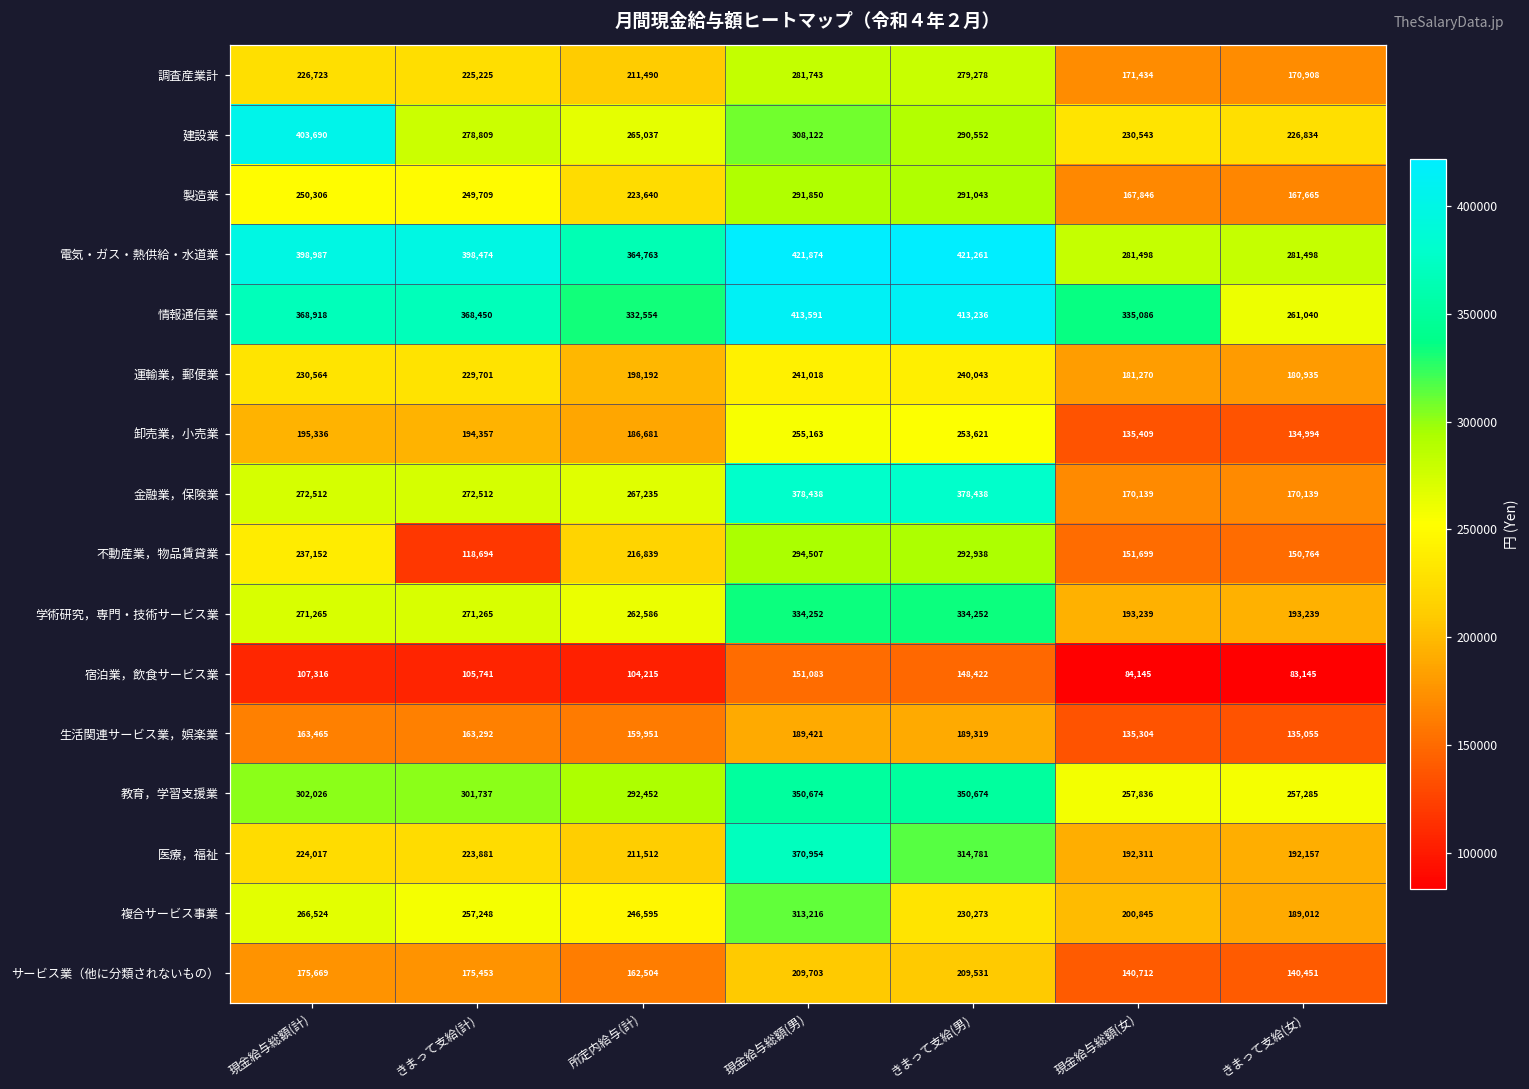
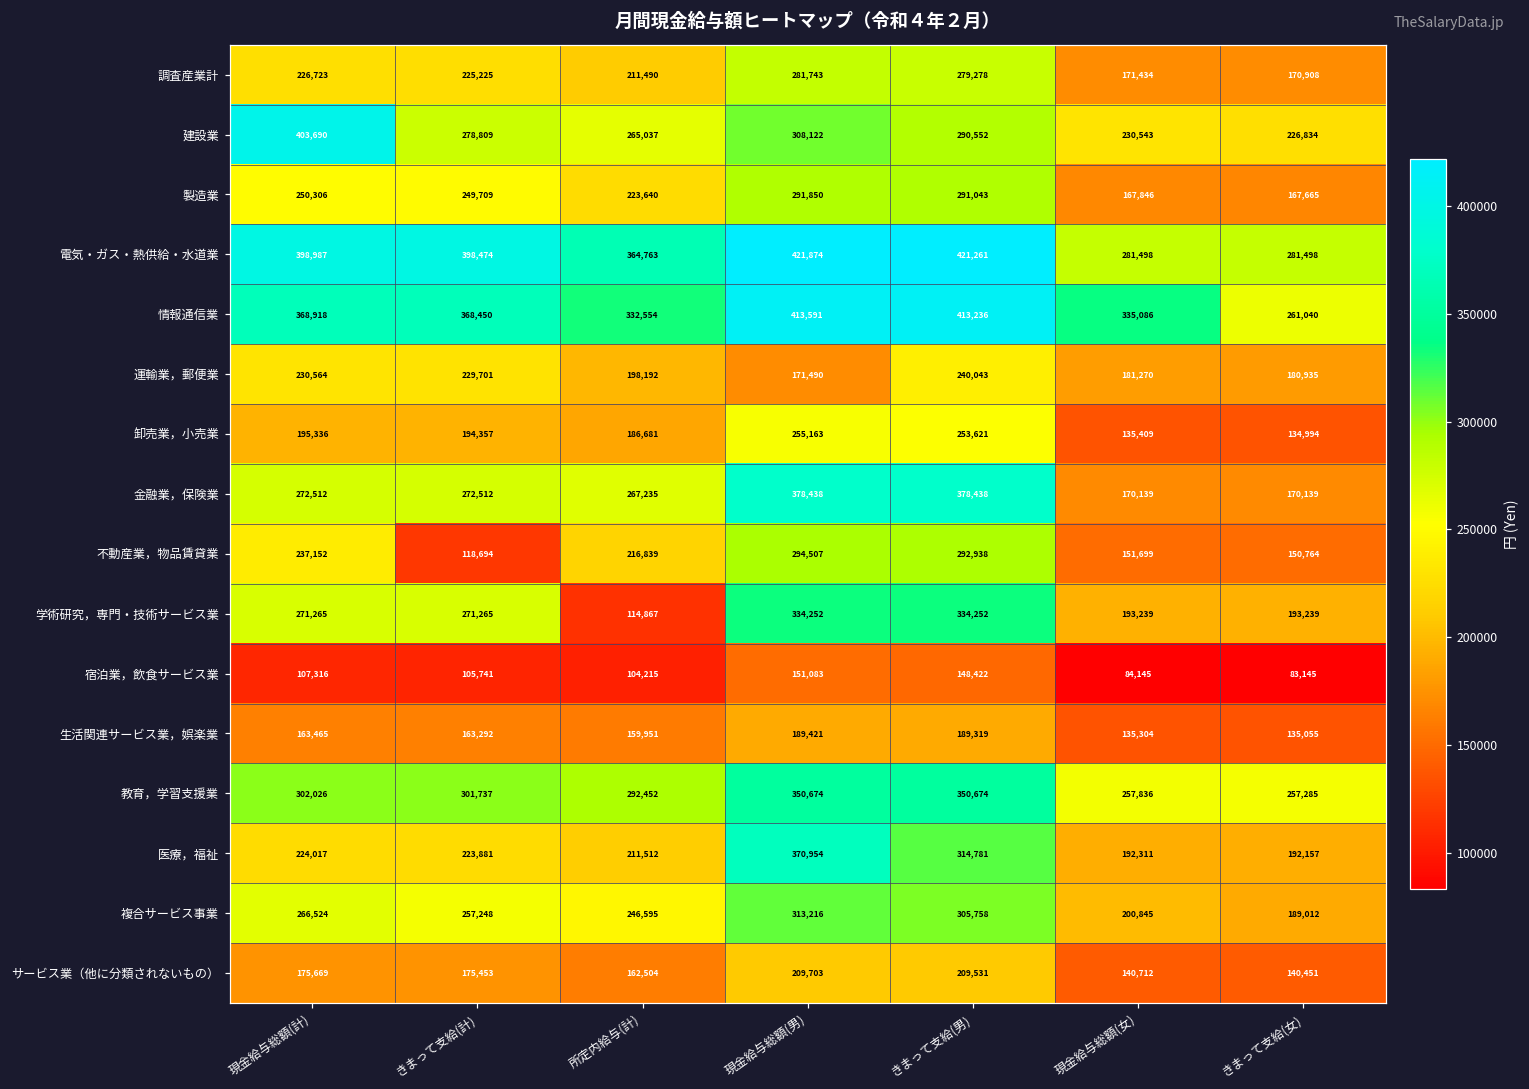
  {
    "調査産業計": {
      "現金給与総額(計)": "226,723",
      "きまって支給(計)": "225,225",
      "所定内給与(計)": "211,490",
      "現金給与総額(男)": "281,743",
      "きまって支給(男)": "279,278",
      "現金給与総額(女)": "171,434",
      "きまって支給(女)": "170,908"
    },
    "建設業": {
      "現金給与総額(計)": "403,690",
      "きまって支給(計)": "278,809",
      "所定内給与(計)": "265,037",
      "現金給与総額(男)": "308,122",
      "きまって支給(男)": "290,552",
      "現金給与総額(女)": "230,543",
      "きまって支給(女)": "226,834"
    },
    "製造業": {
      "現金給与総額(計)": "250,306",
      "きまって支給(計)": "249,709",
      "所定内給与(計)": "223,640",
      "現金給与総額(男)": "291,850",
      "きまって支給(男)": "291,043",
      "現金給与総額(女)": "167,846",
      "きまって支給(女)": "167,665"
    },
    "電気・ガス・熱供給・水道業": {
      "現金給与総額(計)": "398,987",
      "きまって支給(計)": "398,474",
      "所定内給与(計)": "364,763",
      "現金給与総額(男)": "421,874",
      "きまって支給(男)": "421,261",
      "現金給与総額(女)": "281,498",
      "きまって支給(女)": "281,498"
    },
    "情報通信業": {
      "現金給与総額(計)": "368,918",
      "きまって支給(計)": "368,450",
      "所定内給与(計)": "332,554",
      "現金給与総額(男)": "413,591",
      "きまって支給(男)": "413,236",
      "現金給与総額(女)": "335,086",
      "きまって支給(女)": "261,040"
    },
    "運輸業，郵便業": {
      "現金給与総額(計)": "230,564",
      "きまって支給(計)": "229,701",
      "所定内給与(計)": "198,192",
-     "現金給与総額(男)": "241,018",
+     "現金給与総額(男)": "171,490",
      "きまって支給(男)": "240,043",
      "現金給与総額(女)": "181,270",
      "きまって支給(女)": "180,935"
    },
    "卸売業，小売業": {
      "現金給与総額(計)": "195,336",
      "きまって支給(計)": "194,357",
      "所定内給与(計)": "186,681",
      "現金給与総額(男)": "255,163",
      "きまって支給(男)": "253,621",
      "現金給与総額(女)": "135,409",
      "きまって支給(女)": "134,994"
    },
    "金融業，保険業": {
      "現金給与総額(計)": "272,512",
      "きまって支給(計)": "272,512",
      "所定内給与(計)": "267,235",
      "現金給与総額(男)": "378,438",
      "きまって支給(男)": "378,438",
      "現金給与総額(女)": "170,139",
      "きまって支給(女)": "170,139"
    },
    "不動産業，物品賃貸業": {
      "現金給与総額(計)": "237,152",
      "きまって支給(計)": "118,694",
      "所定内給与(計)": "216,839",
      "現金給与総額(男)": "294,507",
      "きまって支給(男)": "292,938",
      "現金給与総額(女)": "151,699",
      "きまって支給(女)": "150,764"
    },
    "学術研究，専門・技術サービス業": {
      "現金給与総額(計)": "271,265",
      "きまって支給(計)": "271,265",
-     "所定内給与(計)": "262,586",
+     "所定内給与(計)": "114,867",
      "現金給与総額(男)": "334,252",
      "きまって支給(男)": "334,252",
      "現金給与総額(女)": "193,239",
      "きまって支給(女)": "193,239"
    },
    "宿泊業，飲食サービス業": {
      "現金給与総額(計)": "107,316",
      "きまって支給(計)": "105,741",
      "所定内給与(計)": "104,215",
      "現金給与総額(男)": "151,083",
      "きまって支給(男)": "148,422",
      "現金給与総額(女)": "84,145",
      "きまって支給(女)": "83,145"
    },
    "生活関連サービス業，娯楽業": {
      "現金給与総額(計)": "163,465",
      "きまって支給(計)": "163,292",
      "所定内給与(計)": "159,951",
      "現金給与総額(男)": "189,421",
      "きまって支給(男)": "189,319",
      "現金給与総額(女)": "135,304",
      "きまって支給(女)": "135,055"
    },
    "教育，学習支援業": {
      "現金給与総額(計)": "302,026",
      "きまって支給(計)": "301,737",
      "所定内給与(計)": "292,452",
      "現金給与総額(男)": "350,674",
      "きまって支給(男)": "350,674",
      "現金給与総額(女)": "257,836",
      "きまって支給(女)": "257,285"
    },
    "医療，福祉": {
      "現金給与総額(計)": "224,017",
      "きまって支給(計)": "223,881",
      "所定内給与(計)": "211,512",
      "現金給与総額(男)": "370,954",
      "きまって支給(男)": "314,781",
      "現金給与総額(女)": "192,311",
      "きまって支給(女)": "192,157"
    },
    "複合サービス事業": {
      "現金給与総額(計)": "266,524",
      "きまって支給(計)": "257,248",
      "所定内給与(計)": "246,595",
      "現金給与総額(男)": "313,216",
-     "きまって支給(男)": "230,273",
+     "きまって支給(男)": "305,758",
      "現金給与総額(女)": "200,845",
      "きまって支給(女)": "189,012"
    },
    "サービス業（他に分類されないもの）": {
      "現金給与総額(計)": "175,669",
      "きまって支給(計)": "175,453",
      "所定内給与(計)": "162,504",
      "現金給与総額(男)": "209,703",
      "きまって支給(男)": "209,531",
      "現金給与総額(女)": "140,712",
      "きまって支給(女)": "140,451"
    }
  }
